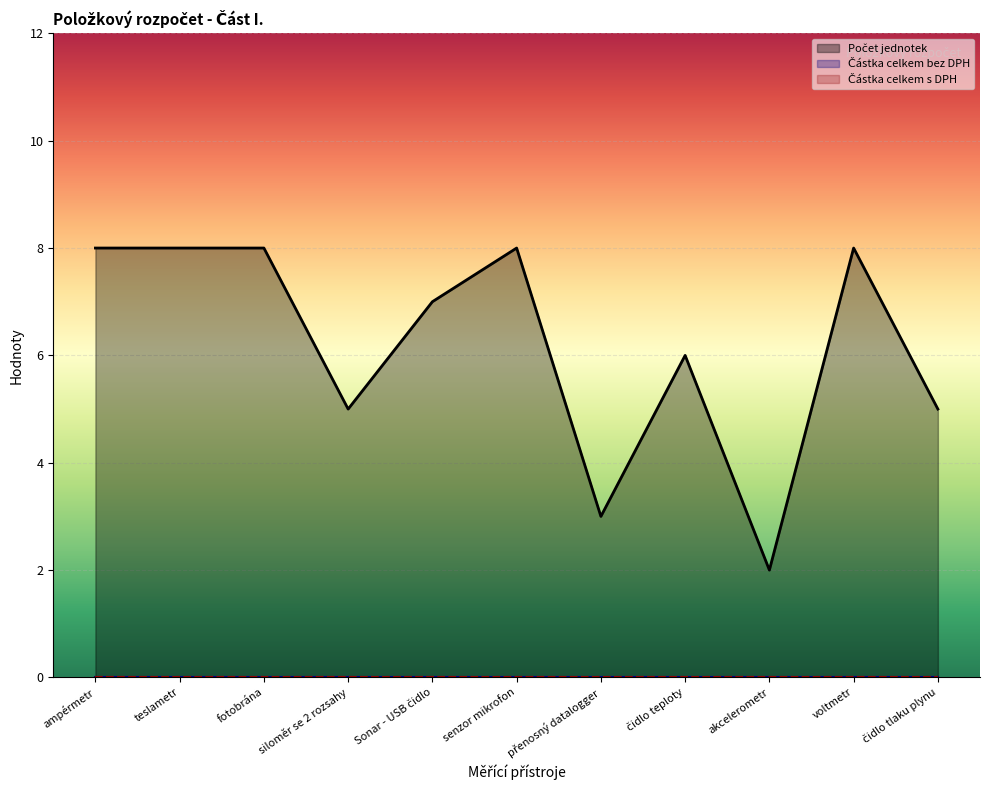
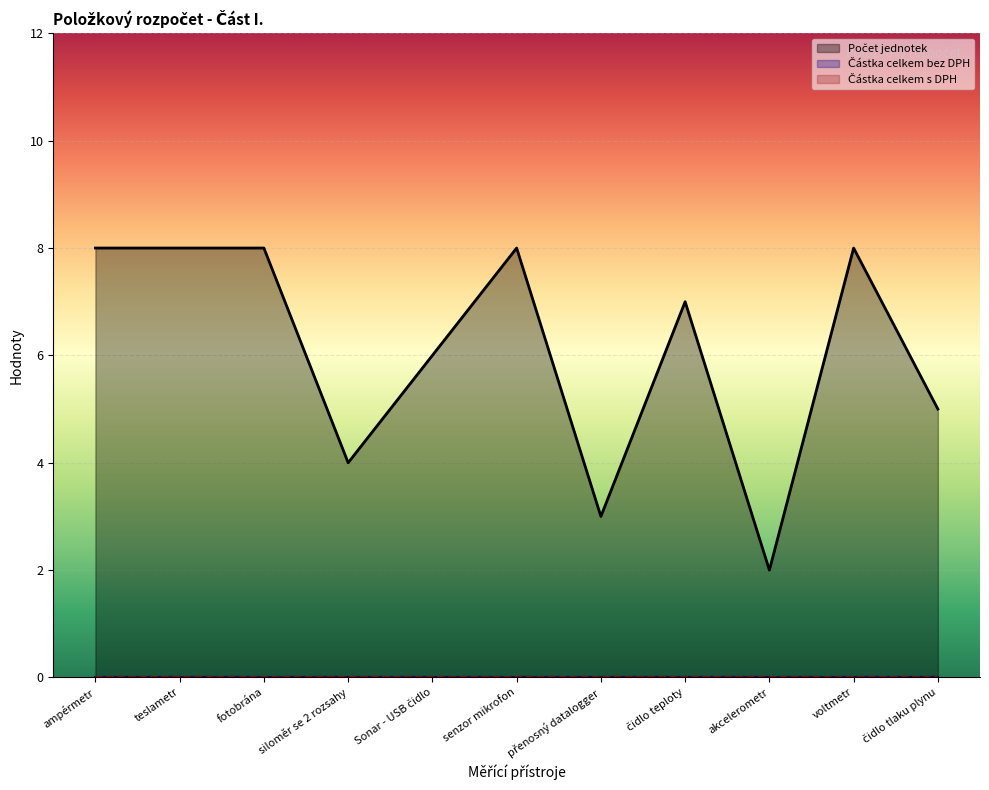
  {
    "Počet jednotek": {
      "ampérmetr": 8,
      "teslametr": 8,
      "fotobrána": 8,
-     "siloměr se 2 rozsahy": 5,
-     "Sonar - USB čidlo": 7,
+     "siloměr se 2 rozsahy": 4,
+     "Sonar - USB čidlo": 6,
      "senzor mikrofon": 8,
      "přenosný datalogger": 3,
-     "čidlo teploty": 6,
+     "čidlo teploty": 7,
      "akcelerometr": 2,
      "voltmetr": 8,
      "čidlo tlaku plynu": 5
    },
    "Částka celkem s DPH": {
      "ampérmetr": 0,
      "teslametr": 0,
      "fotobrána": 0,
      "siloměr se 2 rozsahy": 0,
      "Sonar - USB čidlo": 0,
      "senzor mikrofon": 0,
      "přenosný datalogger": 0,
      "čidlo teploty": 0,
      "akcelerometr": 0,
      "voltmetr": 0,
      "čidlo tlaku plynu": 0
    }
  }
